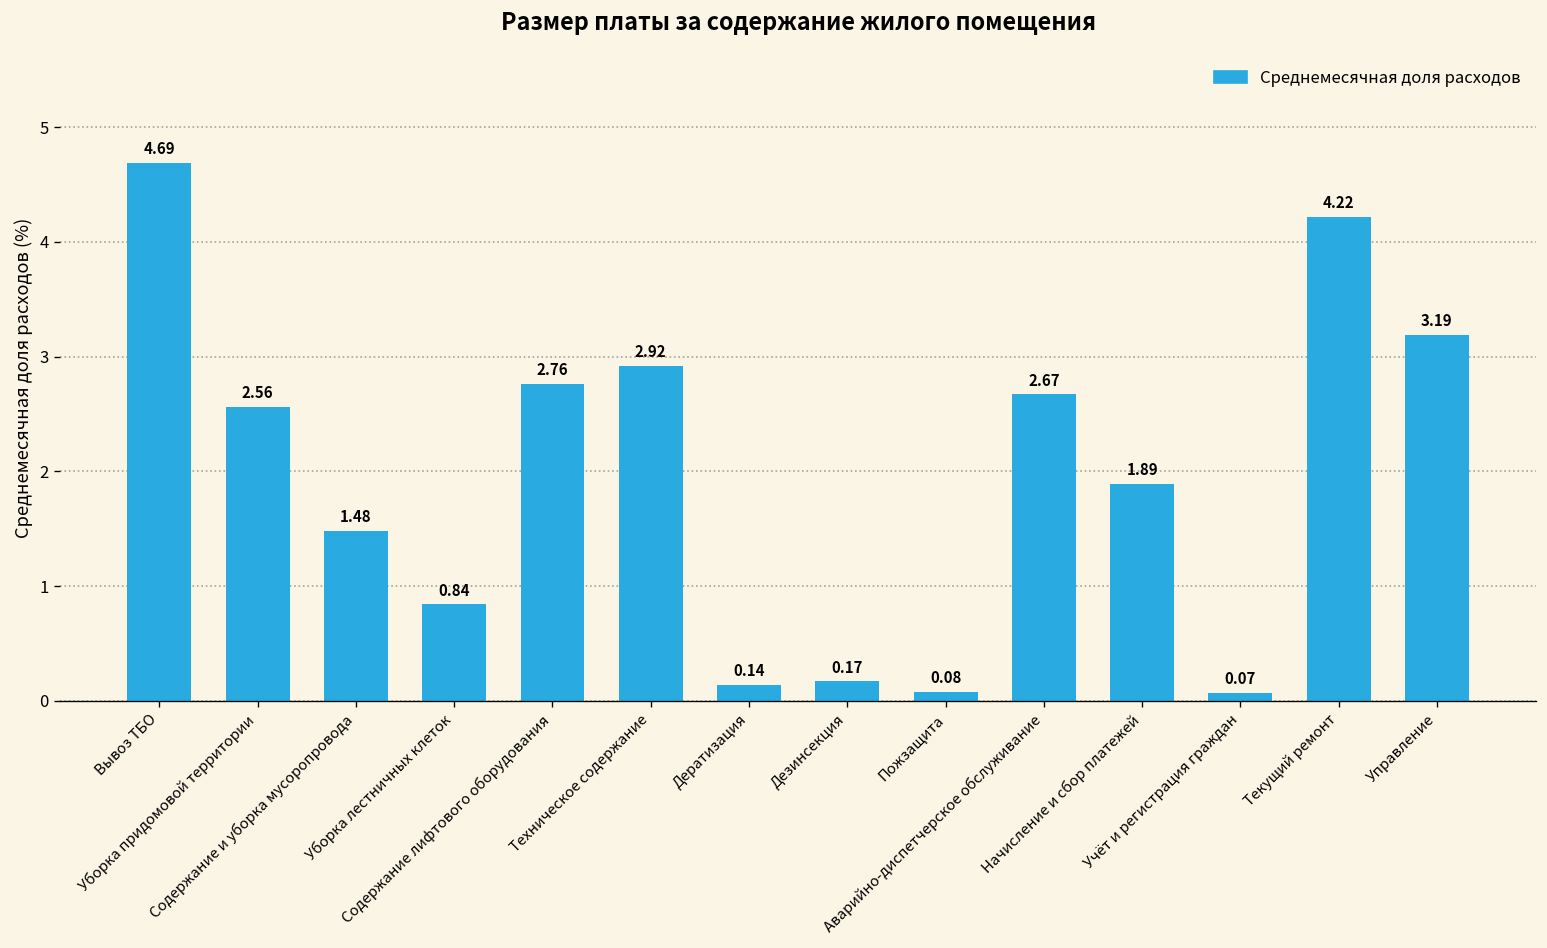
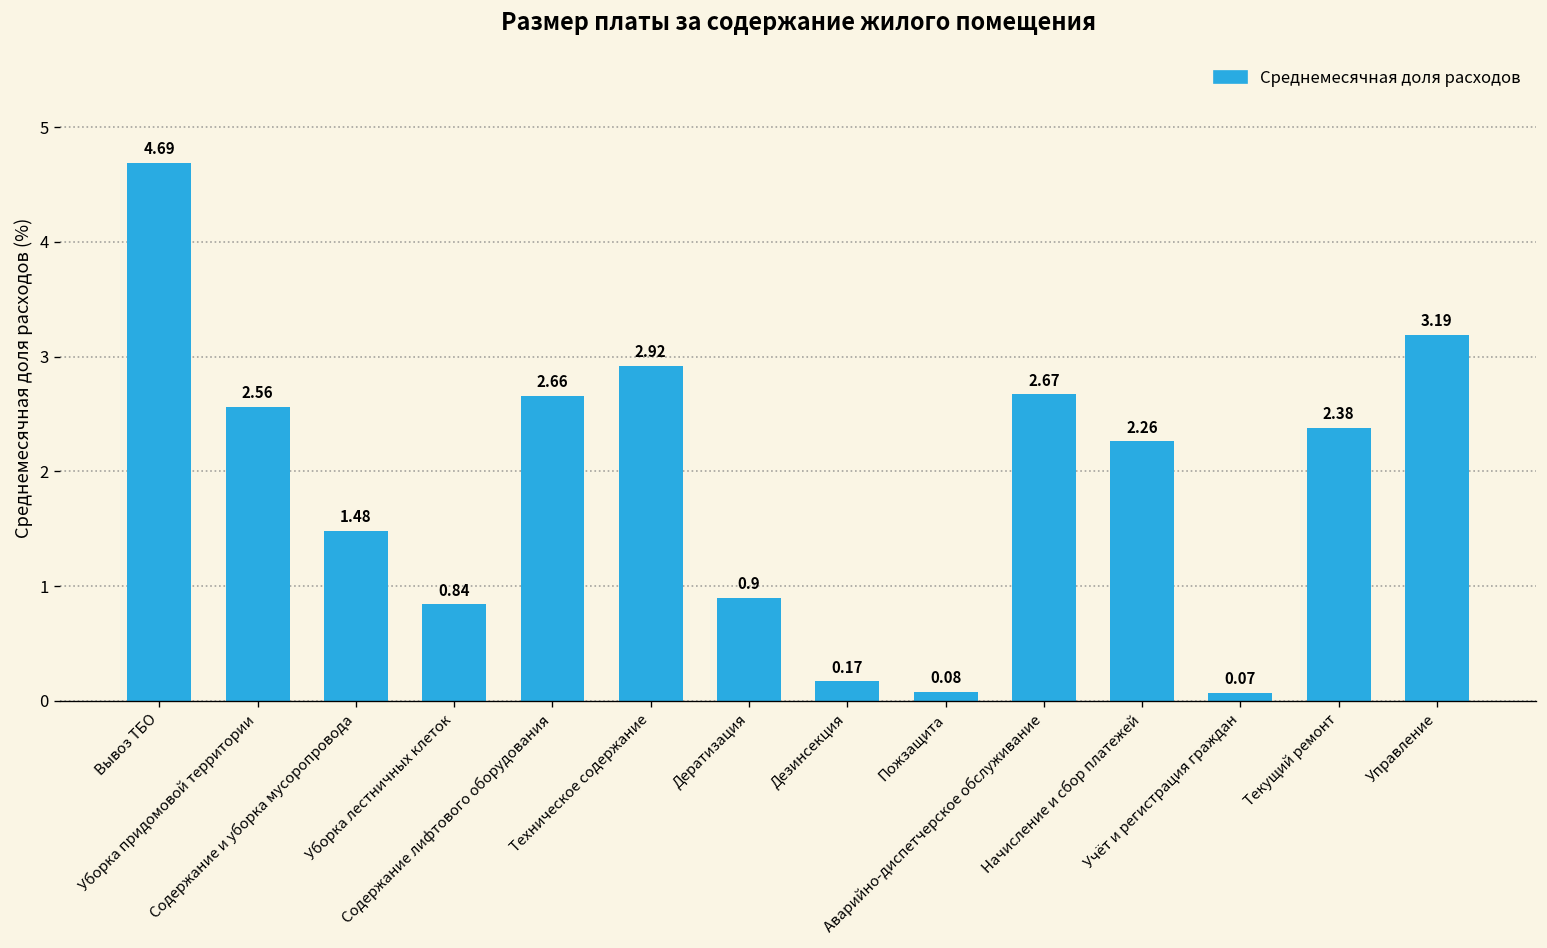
  {
    "Вывоз ТБО": 4.69,
    "Уборка придомовой территории": 2.56,
    "Содержание и уборка мусоропровода": 1.48,
    "Уборка лестничных клеток": 0.84,
-   "Содержание лифтового оборудования": 2.76,
+   "Содержание лифтового оборудования": 2.66,
    "Техническое содержание": 2.92,
-   "Дератизация": 0.14,
+   "Дератизация": 0.9,
    "Дезинсекция": 0.17,
    "Пожзащита": 0.08,
    "Аварийно-диспетчерское обслуживание": 2.67,
-   "Начисление и сбор платежей": 1.89,
+   "Начисление и сбор платежей": 2.26,
    "Учёт и регистрация граждан": 0.07,
-   "Текущий ремонт": 4.22,
+   "Текущий ремонт": 2.38,
    "Управление": 3.19
  }
